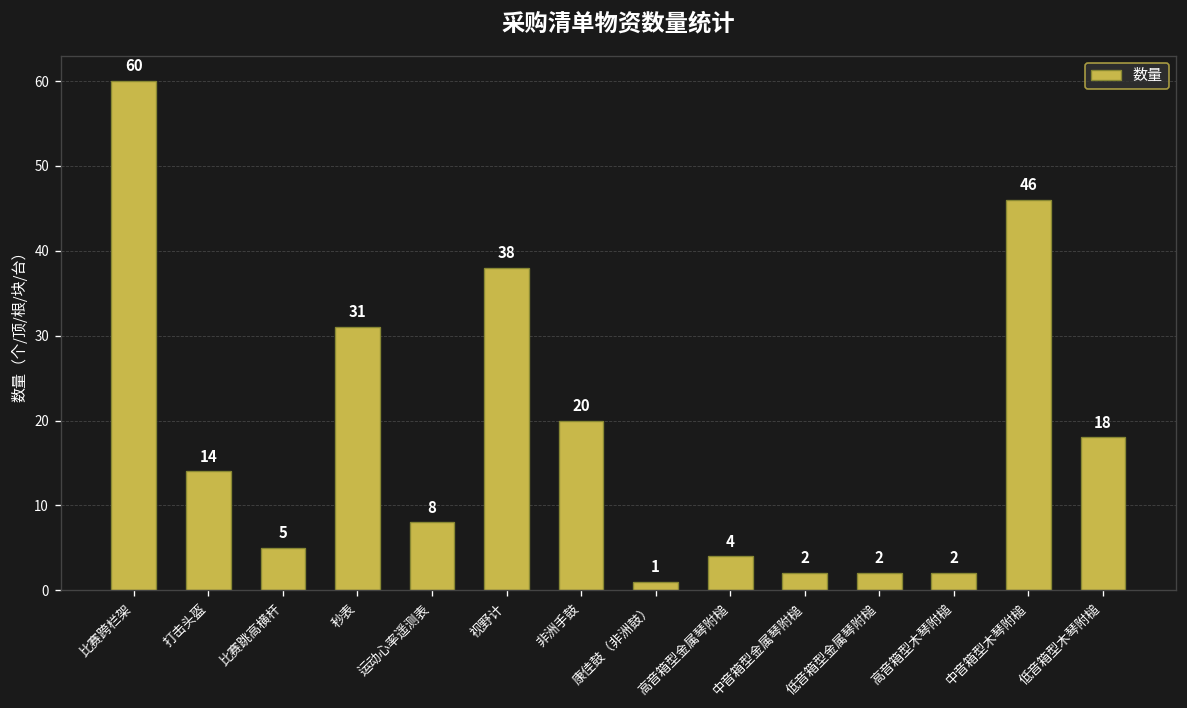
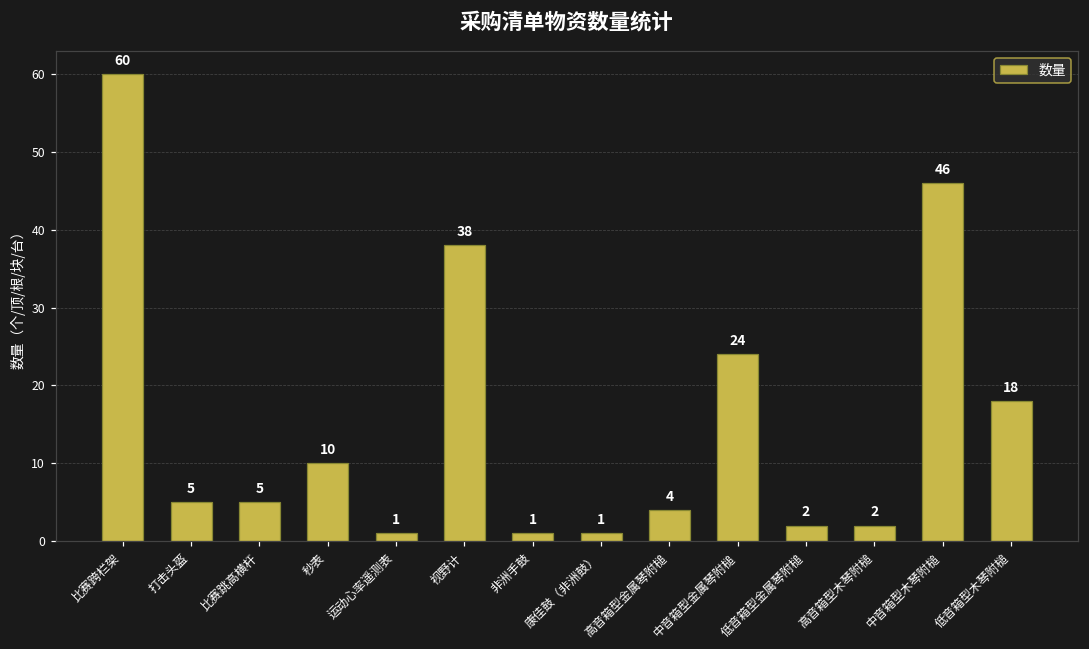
  {
    "比赛跨栏架": 60,
-   "打击头盔": 14,
+   "打击头盔": 5,
    "比赛跳高横杆": 5,
-   "秒表": 31,
-   "运动心率遥测表": 8,
+   "秒表": 10,
+   "运动心率遥测表": 1,
    "视野计": 38,
-   "非洲手鼓": 20,
+   "非洲手鼓": 1,
    "康佳鼓（非洲鼓）": 1,
    "高音箱型金属琴附槌": 4,
-   "中音箱型金属琴附槌": 2,
+   "中音箱型金属琴附槌": 24,
    "低音箱型金属琴附槌": 2,
    "高音箱型木琴附槌": 2,
    "中音箱型木琴附槌": 46,
    "低音箱型木琴附槌": 18
  }
